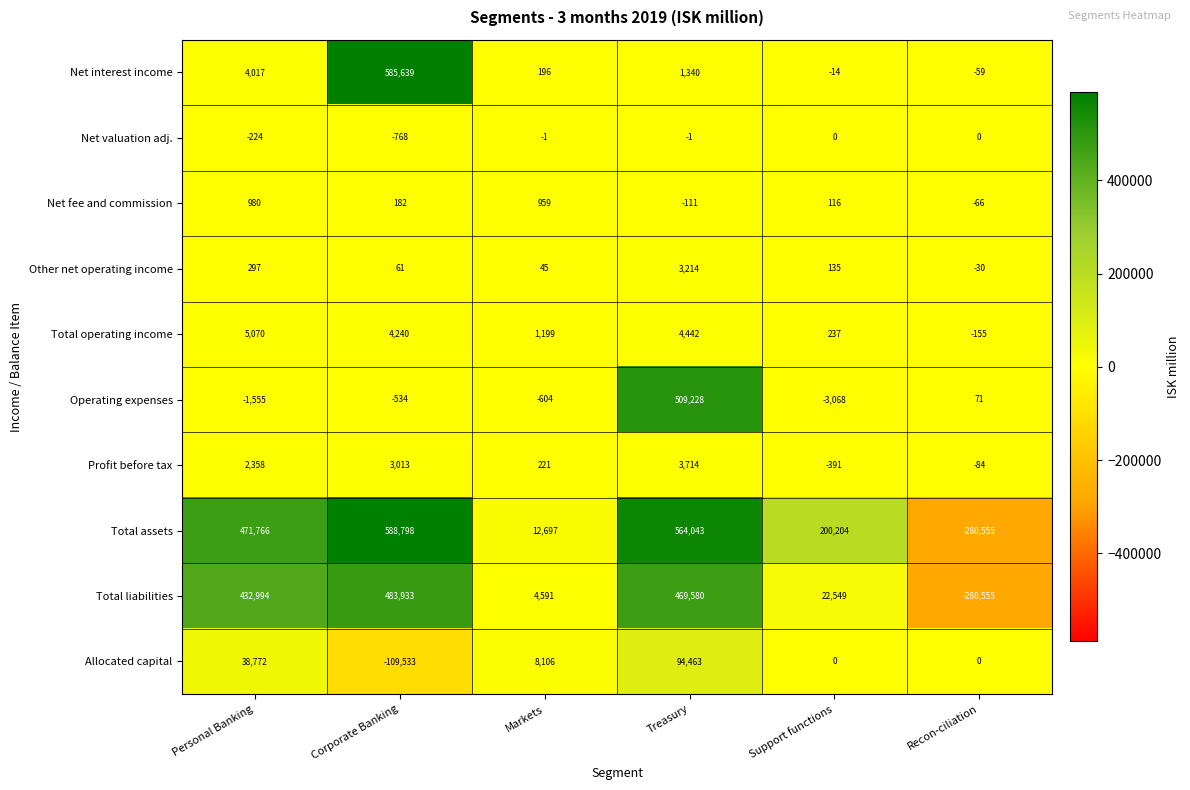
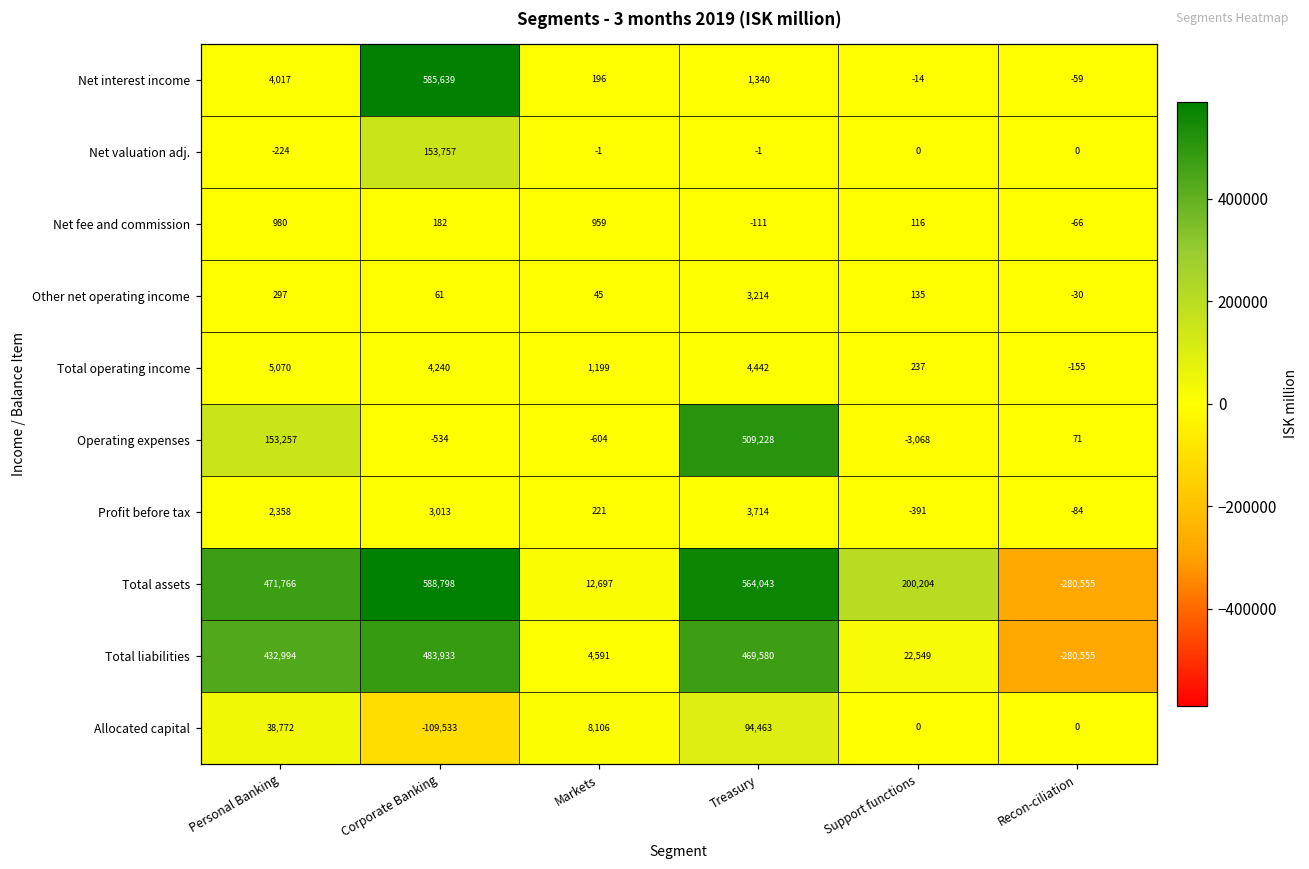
  {
    "Net interest income": {
      "Personal Banking": "4,017",
      "Corporate Banking": "585,639",
      "Markets": "196",
      "Treasury": "1,340",
      "Support functions": "-14",
      "Recon-ciliation": "-59"
    },
    "Net valuation adj.": {
      "Personal Banking": "-224",
-     "Corporate Banking": "-768",
+     "Corporate Banking": "153,757",
      "Markets": "-1",
      "Treasury": "-1",
      "Support functions": "0",
      "Recon-ciliation": "0"
    },
    "Net fee and commission": {
      "Personal Banking": "980",
      "Corporate Banking": "182",
      "Markets": "959",
      "Treasury": "-111",
      "Support functions": "116",
      "Recon-ciliation": "-66"
    },
    "Other net operating income": {
      "Personal Banking": "297",
      "Corporate Banking": "61",
      "Markets": "45",
      "Treasury": "3,214",
      "Support functions": "135",
      "Recon-ciliation": "-30"
    },
    "Total operating income": {
      "Personal Banking": "5,070",
      "Corporate Banking": "4,240",
      "Markets": "1,199",
      "Treasury": "4,442",
      "Support functions": "237",
      "Recon-ciliation": "-155"
    },
    "Operating expenses": {
-     "Personal Banking": "-1,555",
+     "Personal Banking": "153,257",
      "Corporate Banking": "-534",
      "Markets": "-604",
      "Treasury": "509,228",
      "Support functions": "-3,068",
      "Recon-ciliation": "71"
    },
    "Profit before tax": {
      "Personal Banking": "2,358",
      "Corporate Banking": "3,013",
      "Markets": "221",
      "Treasury": "3,714",
      "Support functions": "-391",
      "Recon-ciliation": "-84"
    },
    "Total assets": {
      "Personal Banking": "471,766",
      "Corporate Banking": "588,798",
      "Markets": "12,697",
      "Treasury": "564,043",
      "Support functions": "200,204",
      "Recon-ciliation": "-280,555"
    },
    "Total liabilities": {
      "Personal Banking": "432,994",
      "Corporate Banking": "483,933",
      "Markets": "4,591",
      "Treasury": "469,580",
      "Support functions": "22,549",
      "Recon-ciliation": "-280,555"
    },
    "Allocated capital": {
      "Personal Banking": "38,772",
      "Corporate Banking": "-109,533",
      "Markets": "8,106",
      "Treasury": "94,463",
      "Support functions": "0",
      "Recon-ciliation": "0"
    }
  }
